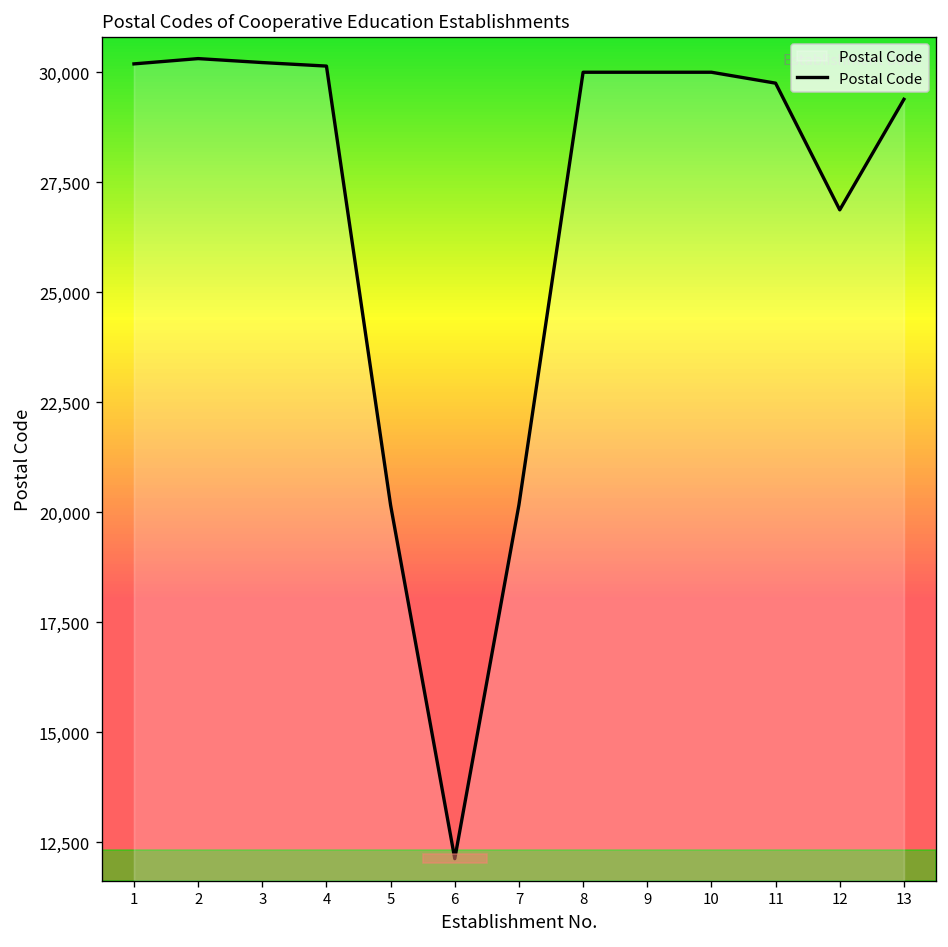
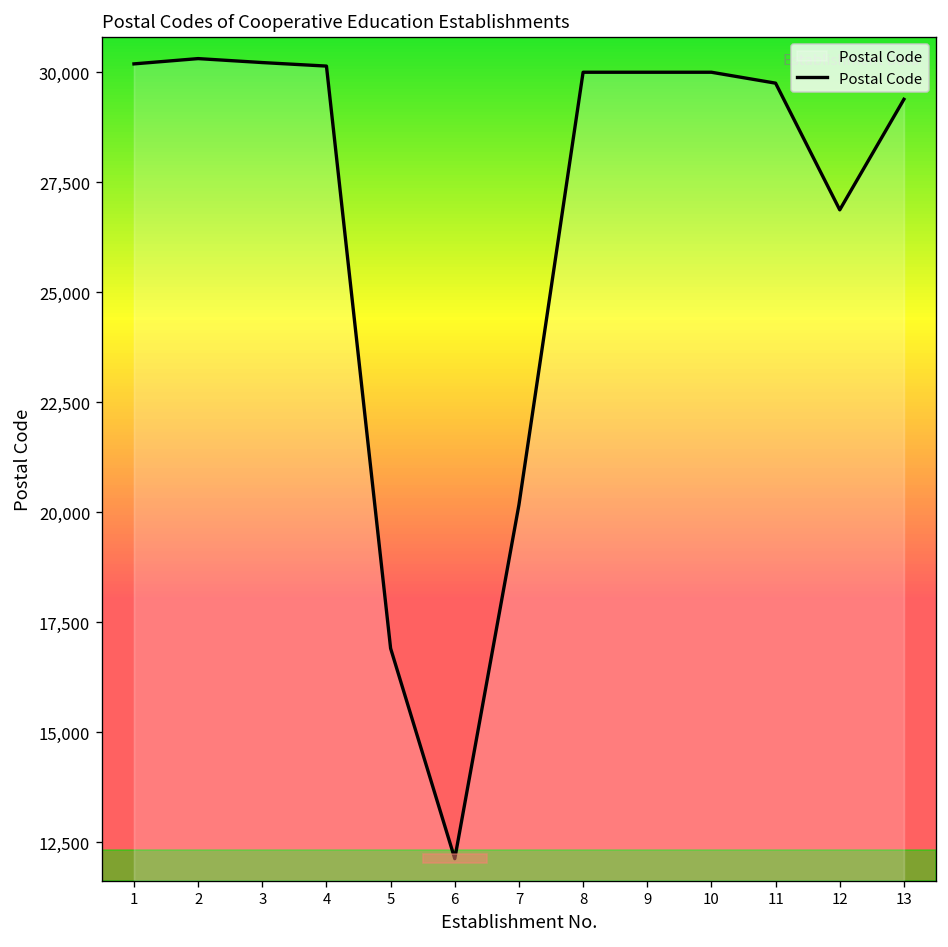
  {
    "1": "30,200",
    "2": "30,300",
    "3": "30,200",
    "4": "30,100",
-   "5": "20,200",
+   "5": "16,900",
    "7": "20,200",
    "8": "30,000",
    "9": "30,000",
    "10": "30,000",
    "11": "29,800",
    "12": "26,900",
    "13": "29,400"
  }
